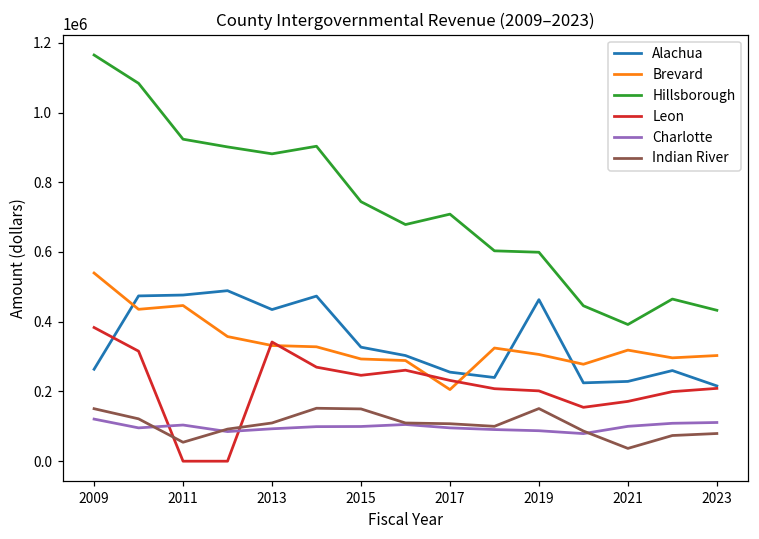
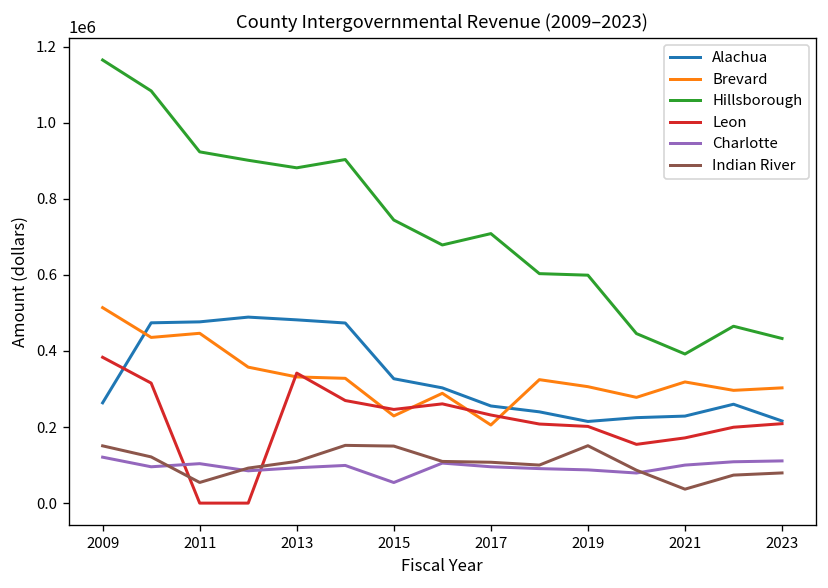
  {
    "Alachua": {
      "2009": 260000,
      "2011": 480000,
-     "2013": 430000,
+     "2013": 480000,
      "2015": 330000,
      "2017": 260000,
-     "2019": 460000,
+     "2019": 210000,
      "2021": 230000
    },
    "Brevard": {
-     "2009": 540000,
+     "2009": 510000,
      "2011": 450000,
      "2013": 330000,
-     "2015": 290000,
+     "2015": 230000,
      "2017": 210000,
      "2019": 310000,
      "2021": 320000,
      "2023": 300000
    },
    "Hillsborough": {
      "2009": 1160000,
      "2011": 920000,
      "2013": 880000,
      "2015": 740000,
      "2017": 710000,
      "2019": 600000,
      "2021": 390000,
      "2023": 430000
    },
    "Leon": {
      "2009": 380000,
      "2011": 0,
      "2013": 340000,
      "2015": 250000,
      "2017": 230000,
      "2019": 200000,
      "2021": 170000
    },
    "Charlotte": {
      "2009": 120000,
      "2011": 100000,
      "2013": 90000,
-     "2015": 100000,
+     "2015": 50000,
      "2017": 100000,
      "2019": 90000,
      "2021": 100000,
      "2023": 110000
    },
    "Indian River": {
      "2009": 150000,
      "2011": 50000,
      "2013": 110000,
      "2015": 150000,
      "2017": 110000,
      "2019": 150000,
      "2021": 40000,
      "2023": 80000
    }
  }
